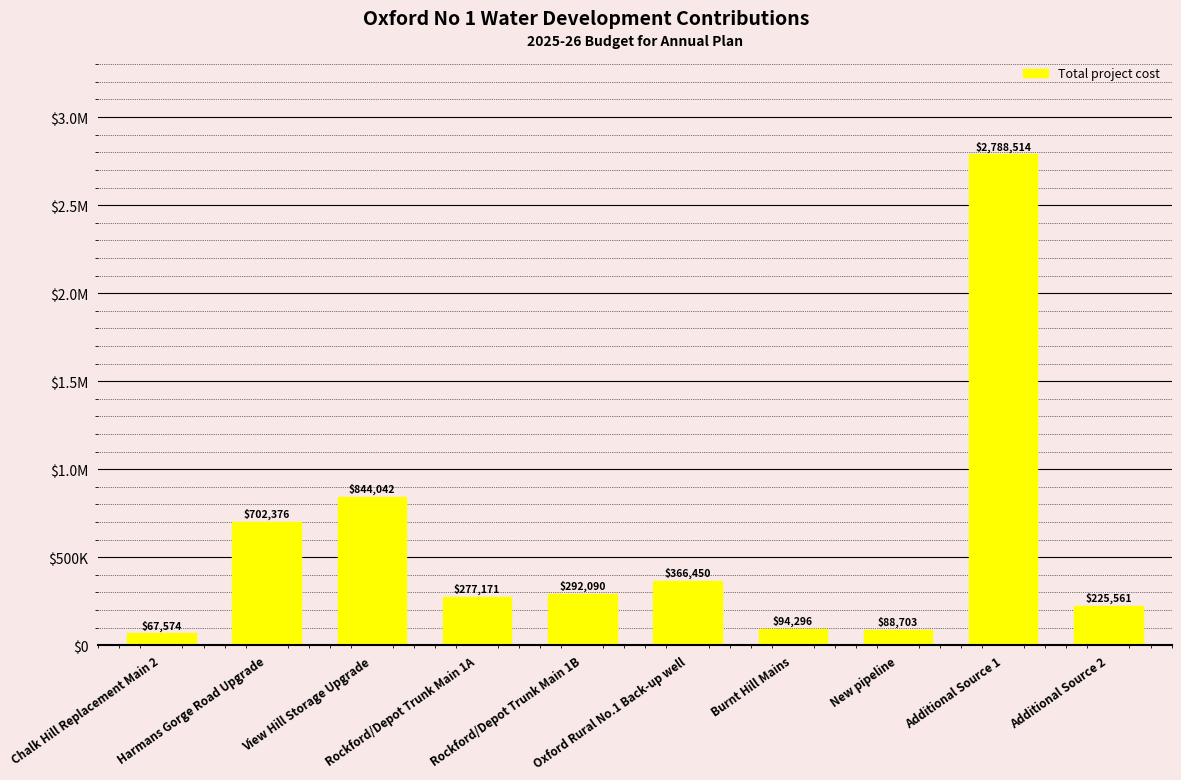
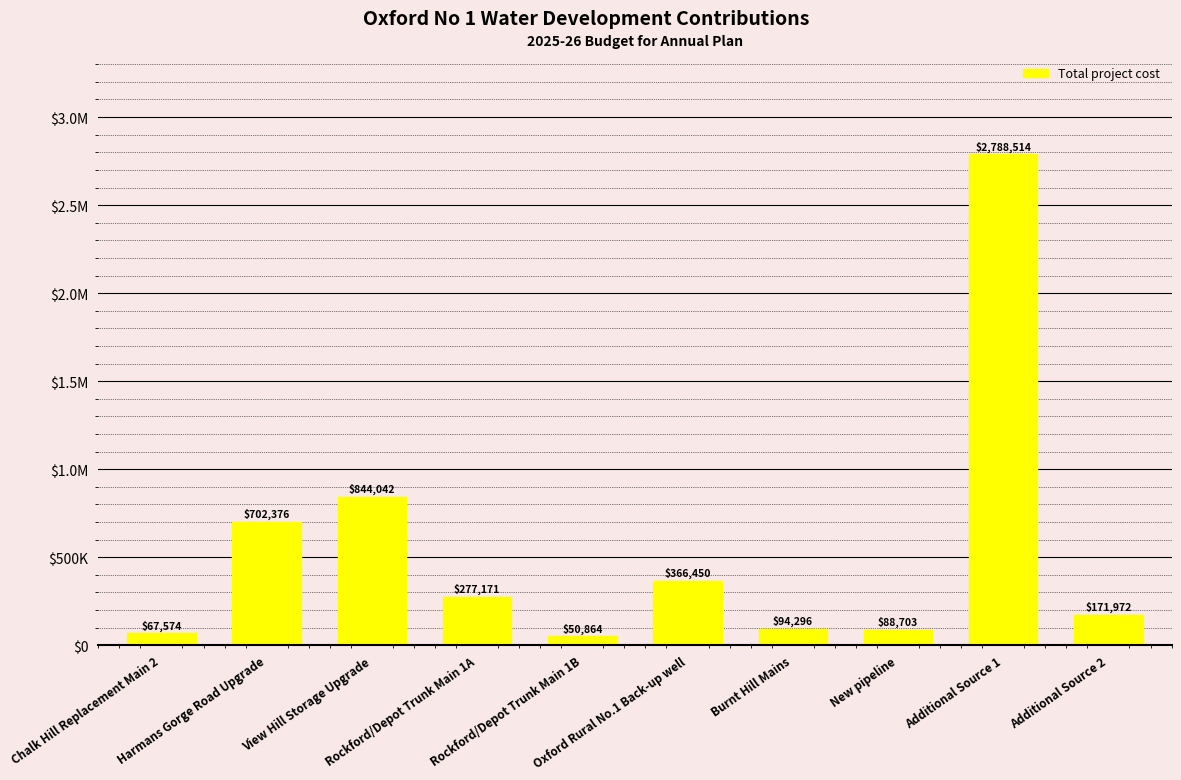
  {
    "Chalk Hill Replacement Main 2": "$67,574",
    "Harmans Gorge Road Upgrade": "$702,376",
    "View Hill Storage Upgrade": "$844,042",
    "Rockford/Depot Trunk Main 1A": "$277,171",
-   "Rockford/Depot Trunk Main 1B": "$292,090",
+   "Rockford/Depot Trunk Main 1B": "$50,864",
    "Oxford Rural No.1 Back-up well": "$366,450",
    "Burnt Hill Mains": "$94,296",
    "New pipeline": "$88,703",
    "Additional Source 1": "$2,788,514",
-   "Additional Source 2": "$225,561"
+   "Additional Source 2": "$171,972"
  }
